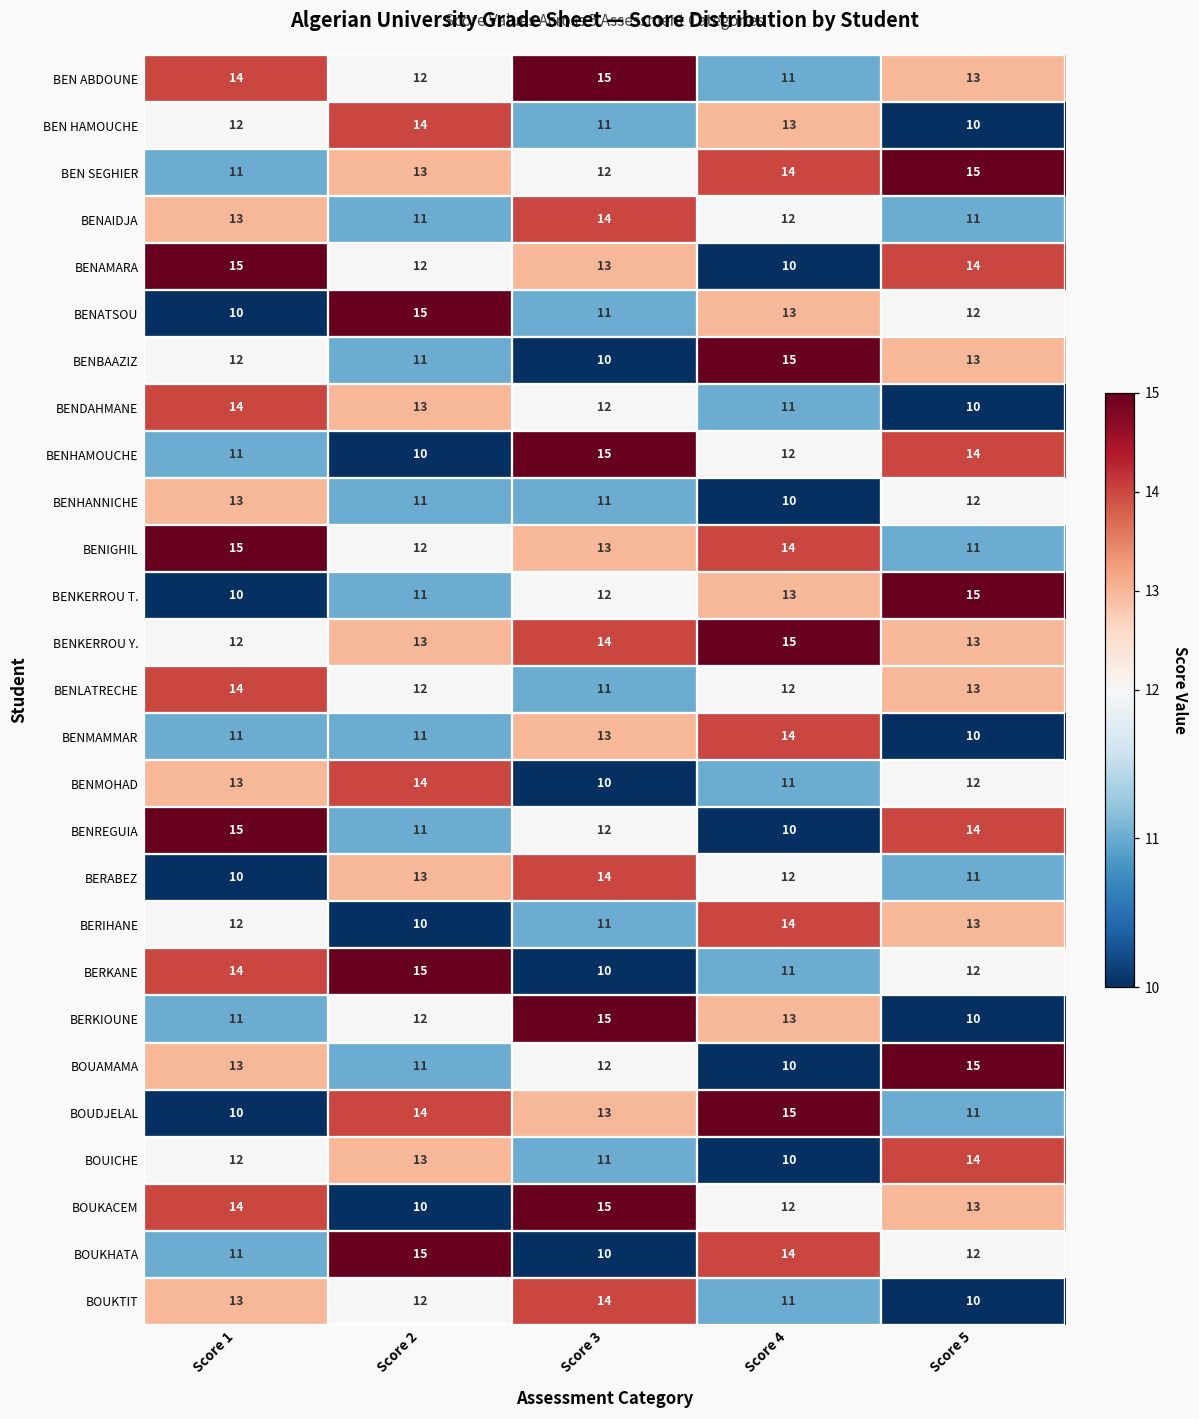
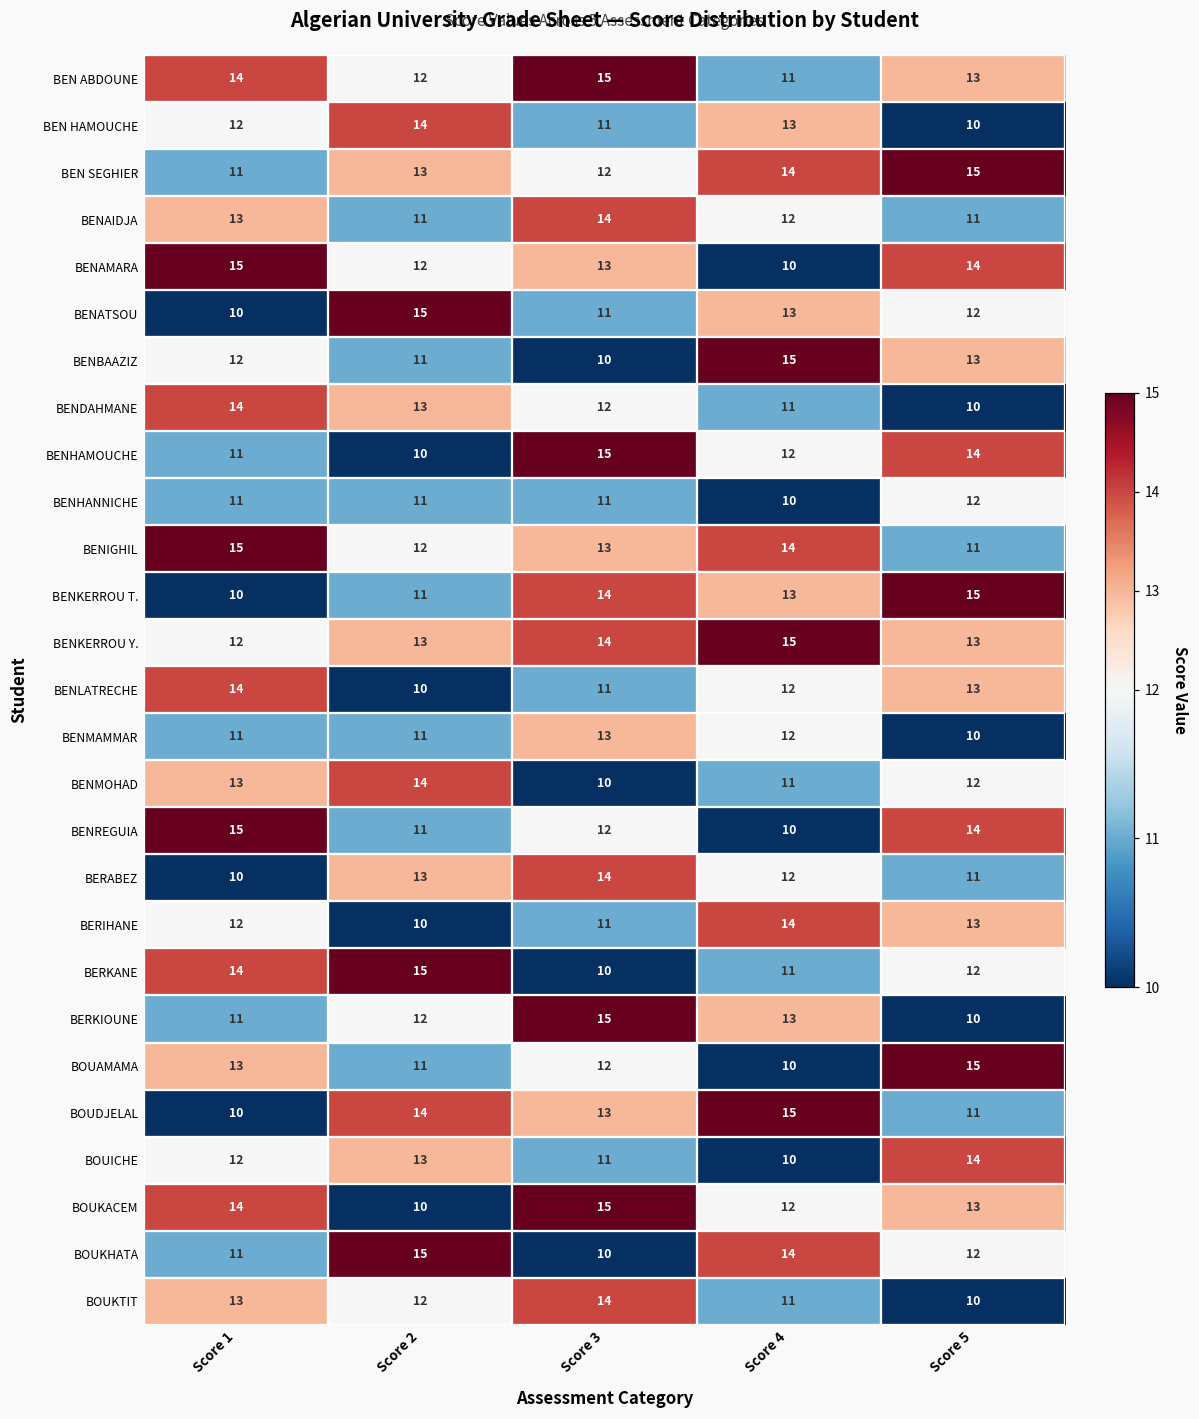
  {
    "BEN ABDOUNE": {
      "Score 1": 14,
      "Score 2": 12,
      "Score 3": 15,
      "Score 4": 11,
      "Score 5": 13
    },
    "BEN HAMOUCHE": {
      "Score 1": 12,
      "Score 2": 14,
      "Score 3": 11,
      "Score 4": 13,
      "Score 5": 10
    },
    "BEN SEGHIER": {
      "Score 1": 11,
      "Score 2": 13,
      "Score 3": 12,
      "Score 4": 14,
      "Score 5": 15
    },
    "BENAIDJA": {
      "Score 1": 13,
      "Score 2": 11,
      "Score 3": 14,
      "Score 4": 12,
      "Score 5": 11
    },
    "BENAMARA": {
      "Score 1": 15,
      "Score 2": 12,
      "Score 3": 13,
      "Score 4": 10,
      "Score 5": 14
    },
    "BENATSOU": {
      "Score 1": 10,
      "Score 2": 15,
      "Score 3": 11,
      "Score 4": 13,
      "Score 5": 12
    },
    "BENBAAZIZ": {
      "Score 1": 12,
      "Score 2": 11,
      "Score 3": 10,
      "Score 4": 15,
      "Score 5": 13
    },
    "BENDAHMANE": {
      "Score 1": 14,
      "Score 2": 13,
      "Score 3": 12,
      "Score 4": 11,
      "Score 5": 10
    },
    "BENHAMOUCHE": {
      "Score 1": 11,
      "Score 2": 10,
      "Score 3": 15,
      "Score 4": 12,
      "Score 5": 14
    },
    "BENHANNICHE": {
-     "Score 1": 13,
+     "Score 1": 11,
      "Score 2": 11,
      "Score 3": 11,
      "Score 4": 10,
      "Score 5": 12
    },
    "BENIGHIL": {
      "Score 1": 15,
      "Score 2": 12,
      "Score 3": 13,
      "Score 4": 14,
      "Score 5": 11
    },
    "BENKERROU T.": {
      "Score 1": 10,
      "Score 2": 11,
-     "Score 3": 12,
+     "Score 3": 14,
      "Score 4": 13,
      "Score 5": 15
    },
    "BENKERROU Y.": {
      "Score 1": 12,
      "Score 2": 13,
      "Score 3": 14,
      "Score 4": 15,
      "Score 5": 13
    },
    "BENLATRECHE": {
      "Score 1": 14,
-     "Score 2": 12,
+     "Score 2": 10,
      "Score 3": 11,
      "Score 4": 12,
      "Score 5": 13
    },
    "BENMAMMAR": {
      "Score 1": 11,
      "Score 2": 11,
      "Score 3": 13,
-     "Score 4": 14,
+     "Score 4": 12,
      "Score 5": 10
    },
    "BENMOHAD": {
      "Score 1": 13,
      "Score 2": 14,
      "Score 3": 10,
      "Score 4": 11,
      "Score 5": 12
    },
    "BENREGUIA": {
      "Score 1": 15,
      "Score 2": 11,
      "Score 3": 12,
      "Score 4": 10,
      "Score 5": 14
    },
    "BERABEZ": {
      "Score 1": 10,
      "Score 2": 13,
      "Score 3": 14,
      "Score 4": 12,
      "Score 5": 11
    },
    "BERIHANE": {
      "Score 1": 12,
      "Score 2": 10,
      "Score 3": 11,
      "Score 4": 14,
      "Score 5": 13
    },
    "BERKANE": {
      "Score 1": 14,
      "Score 2": 15,
      "Score 3": 10,
      "Score 4": 11,
      "Score 5": 12
    },
    "BERKIOUNE": {
      "Score 1": 11,
      "Score 2": 12,
      "Score 3": 15,
      "Score 4": 13,
      "Score 5": 10
    },
    "BOUAMAMA": {
      "Score 1": 13,
      "Score 2": 11,
      "Score 3": 12,
      "Score 4": 10,
      "Score 5": 15
    },
    "BOUDJELAL": {
      "Score 1": 10,
      "Score 2": 14,
      "Score 3": 13,
      "Score 4": 15,
      "Score 5": 11
    },
    "BOUICHE": {
      "Score 1": 12,
      "Score 2": 13,
      "Score 3": 11,
      "Score 4": 10,
      "Score 5": 14
    },
    "BOUKACEM": {
      "Score 1": 14,
      "Score 2": 10,
      "Score 3": 15,
      "Score 4": 12,
      "Score 5": 13
    },
    "BOUKHATA": {
      "Score 1": 11,
      "Score 2": 15,
      "Score 3": 10,
      "Score 4": 14,
      "Score 5": 12
    },
    "BOUKTIT": {
      "Score 1": 13,
      "Score 2": 12,
      "Score 3": 14,
      "Score 4": 11,
      "Score 5": 10
    }
  }
